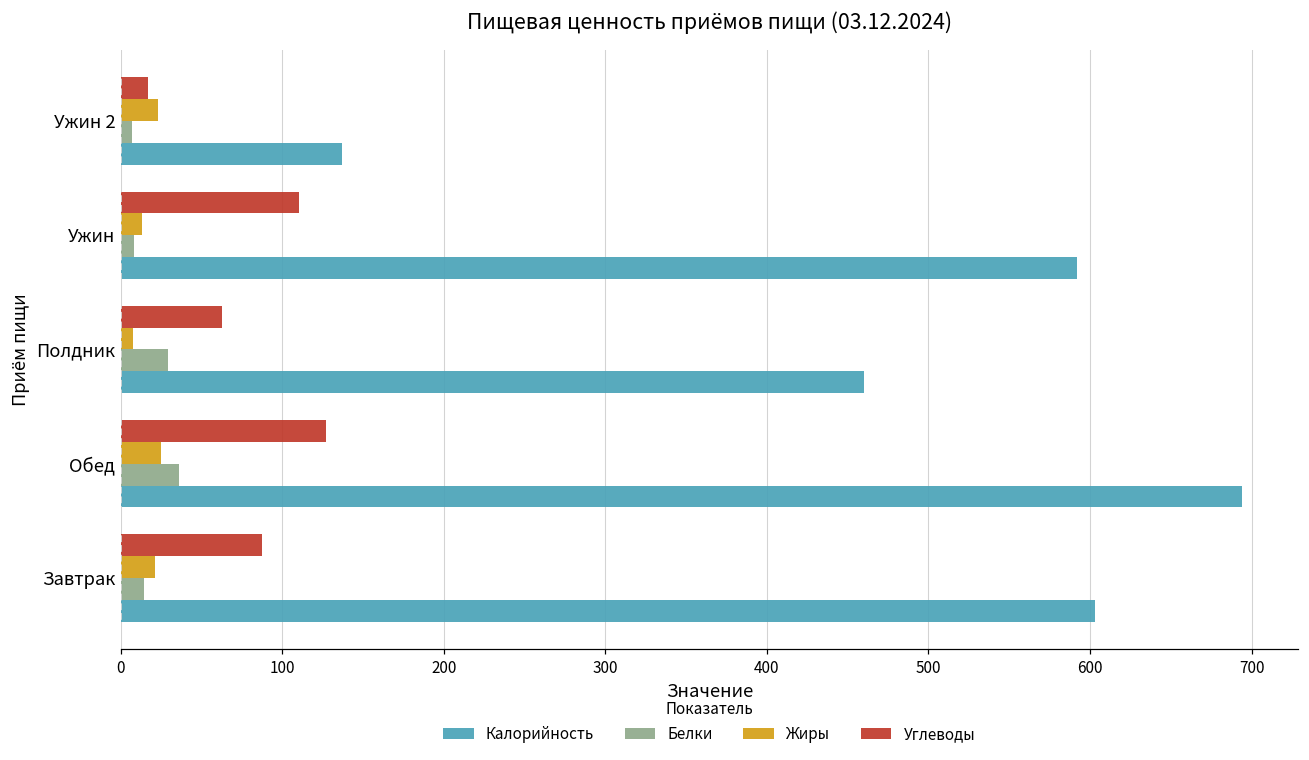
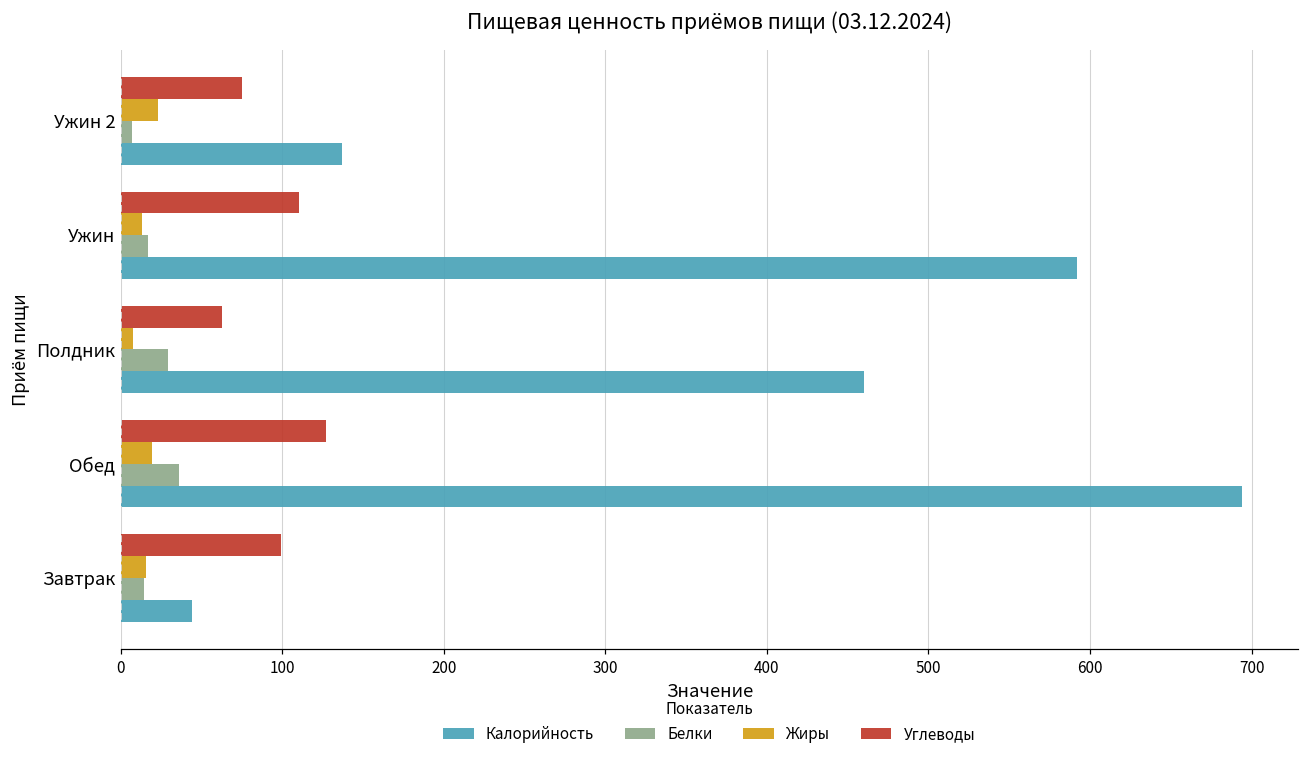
  {
    "Калорийность": {
      "Ужин 2": 137,
      "Ужин": 592,
      "Полдник": 460,
      "Обед": 694,
-     "Завтрак": 603
+     "Завтрак": 44
    },
    "Белки": {
      "Ужин 2": 7,
-     "Ужин": 8,
+     "Ужин": 17,
      "Полдник": 30,
      "Обед": 36,
      "Завтрак": 15
    },
    "Жиры": {
      "Ужин 2": 23,
      "Ужин": 13,
      "Полдник": 8,
-     "Обед": 25,
-     "Завтрак": 21
+     "Обед": 19,
+     "Завтрак": 16
    },
    "Углеводы": {
-     "Ужин 2": 17,
+     "Ужин 2": 75,
      "Ужин": 111,
      "Полдник": 63,
      "Обед": 127,
-     "Завтрак": 88
+     "Завтрак": 99
    }
  }
